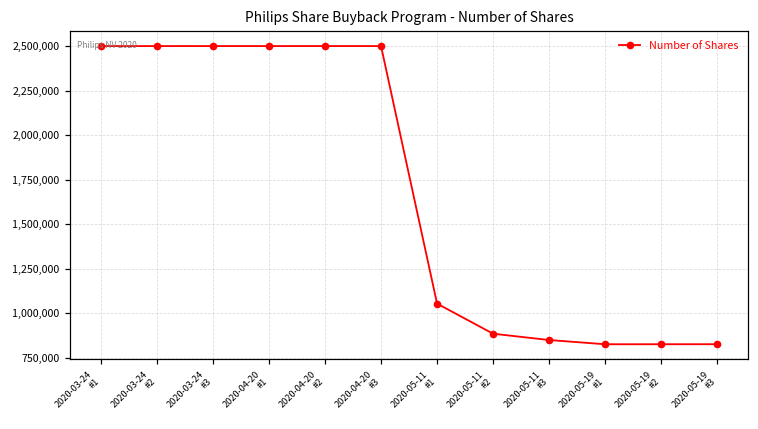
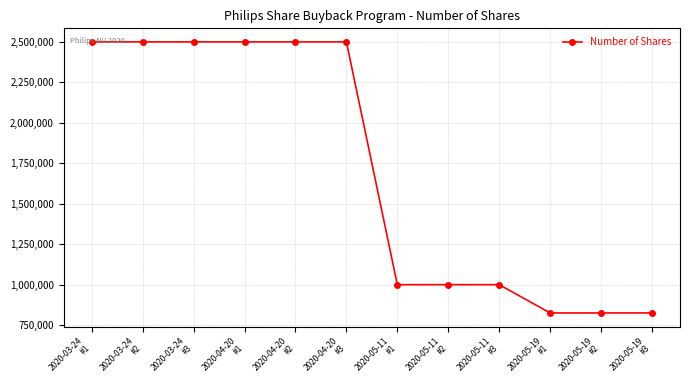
  {
    "2020-03-24 #2": "2,500,000",
    "2020-03-24 #3": "2,500,000",
    "2020-04-20 #1": "2,500,000",
    "2020-04-20 #2": "2,500,000",
    "2020-04-20 #3": "2,500,000",
-   "2020-05-11 #1": "1,050,000",
-   "2020-05-11 #2": "880,000",
-   "2020-05-11 #3": "850,000",
+   "2020-05-11 #1": "1,000,000",
+   "2020-05-11 #2": "1,000,000",
+   "2020-05-11 #3": "1,000,000",
    "2020-05-19 #1": "830,000",
    "2020-05-19 #2": "830,000",
    "2020-05-19 #3": "830,000"
  }
